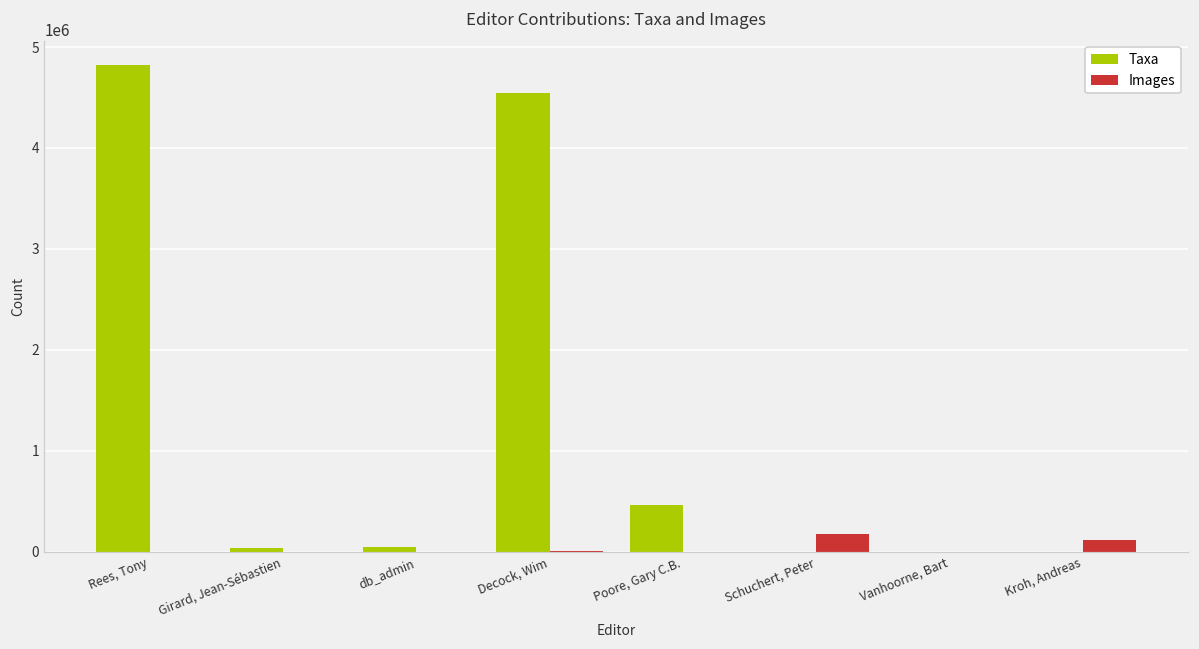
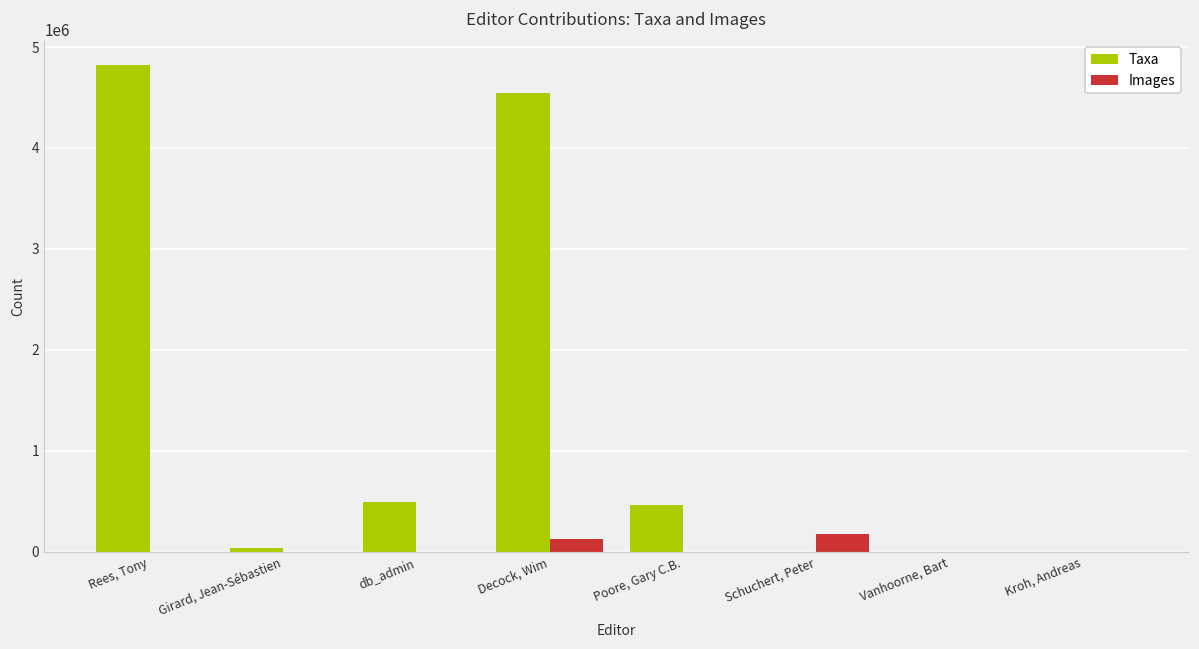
  {
    "Taxa": {
      "Rees, Tony": 4800000,
      "Girard, Jean-Sébastien": 0,
-     "db_admin": 0,
+     "db_admin": 500000,
      "Decock, Wim": 4500000,
      "Poore, Gary C.B.": 500000,
      "Schuchert, Peter": 0,
      "Kroh, Andreas": 0
    },
    "Images": {
      "Rees, Tony": 0,
      "Girard, Jean-Sébastien": 0,
-     "Decock, Wim": 0,
+     "Decock, Wim": 100000,
      "Poore, Gary C.B.": 0,
      "Schuchert, Peter": 200000,
-     "Kroh, Andreas": 100000
+     "Kroh, Andreas": 0
    }
  }
